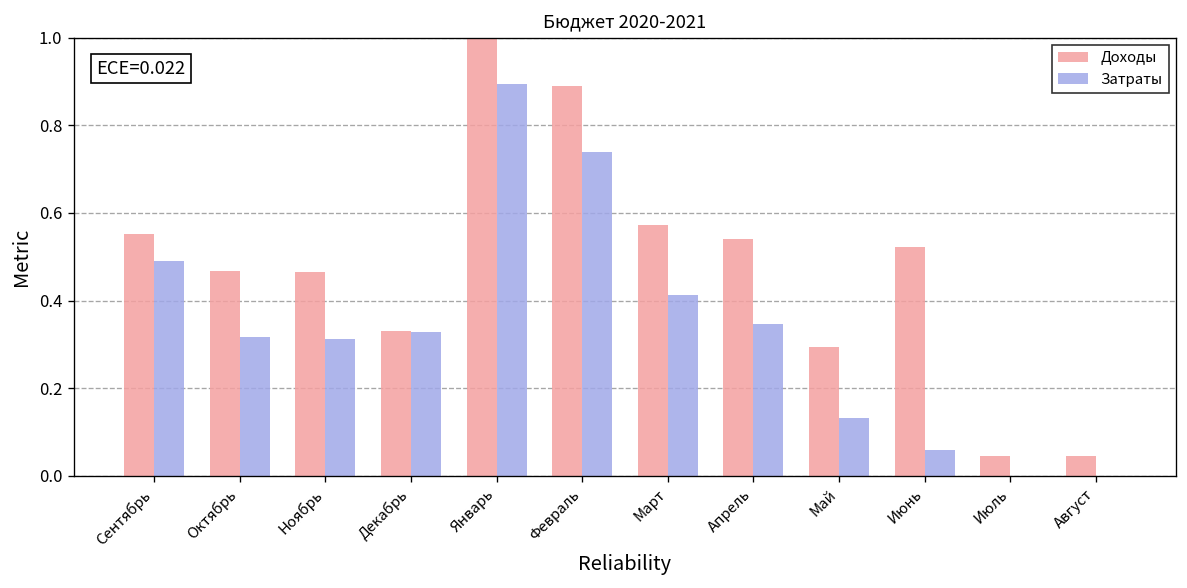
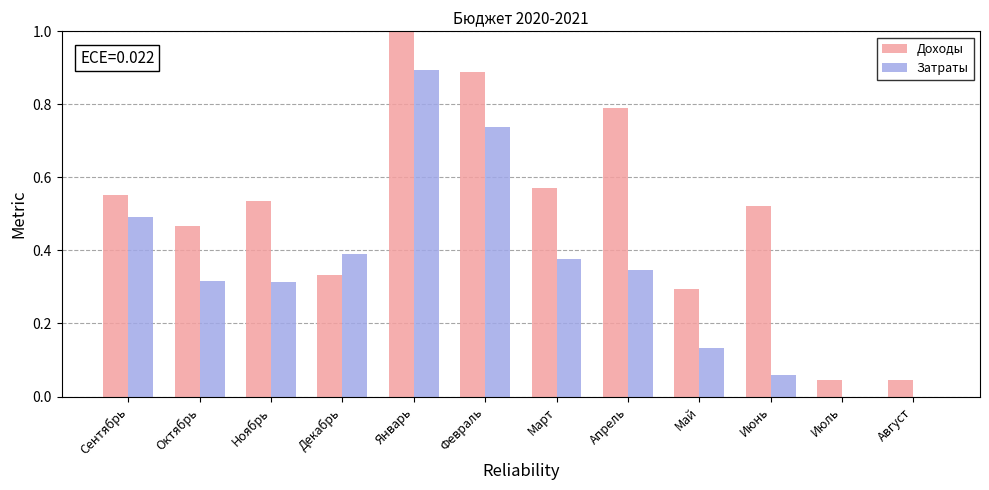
  {
    "Доходы": {
      "Сентябрь": 0.55,
      "Октябрь": 0.47,
-     "Ноябрь": 0.46,
+     "Ноябрь": 0.54,
      "Декабрь": 0.33,
      "Январь": 1.00,
      "Февраль": 0.89,
      "Март": 0.57,
-     "Апрель": 0.54,
+     "Апрель": 0.79,
      "Май": 0.29,
      "Июнь": 0.52,
      "Июль": 0.04,
      "Август": 0.04
    },
    "Затраты": {
      "Сентябрь": 0.49,
      "Октябрь": 0.32,
      "Ноябрь": 0.31,
-     "Декабрь": 0.33,
+     "Декабрь": 0.39,
      "Январь": 0.89,
      "Февраль": 0.74,
-     "Март": 0.41,
+     "Март": 0.38,
      "Апрель": 0.35,
      "Май": 0.13,
      "Июнь": 0.06,
      "Июль": 0.00,
      "Август": 0.00
    }
  }
